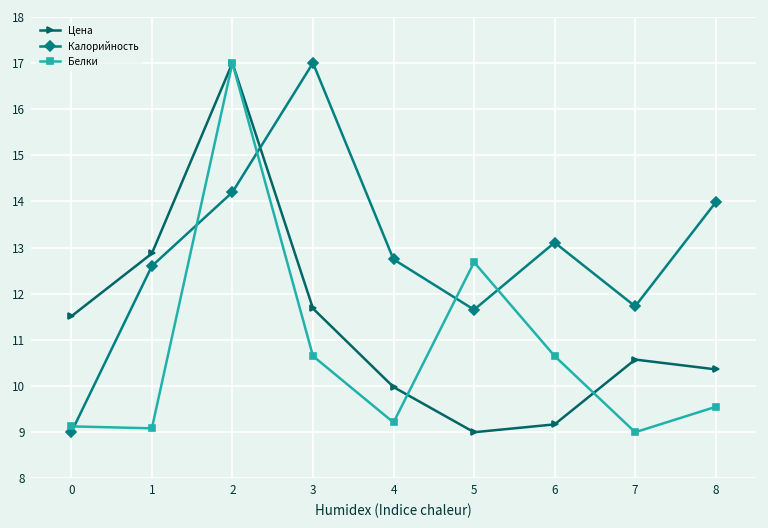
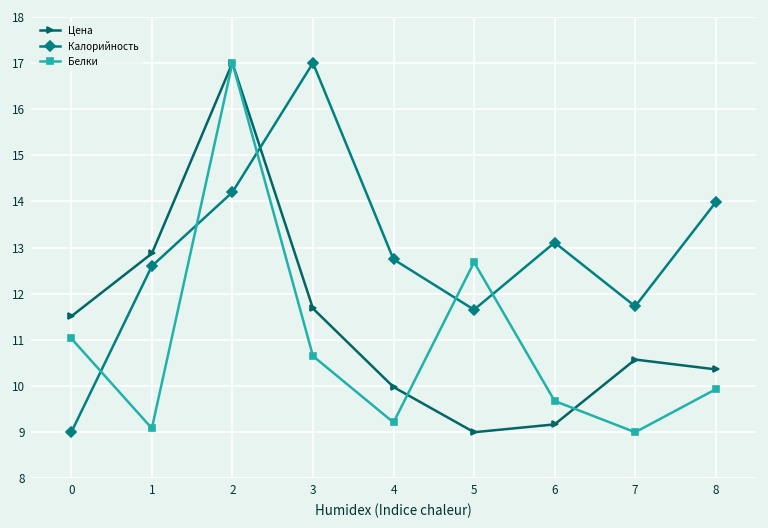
  {
    "Белки": {
-     "0": 9.1,
+     "0": 11.0,
      "1": 9.1,
      "3": 10.7,
      "4": 9.2,
      "5": 12.7,
-     "6": 10.7,
+     "6": 9.7,
      "7": 9.0,
-     "8": 9.6
+     "8": 9.9
    }
  }
